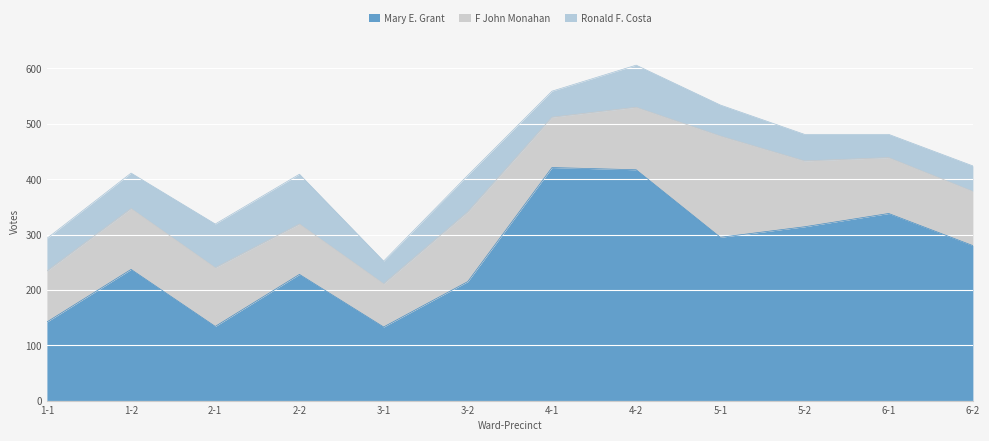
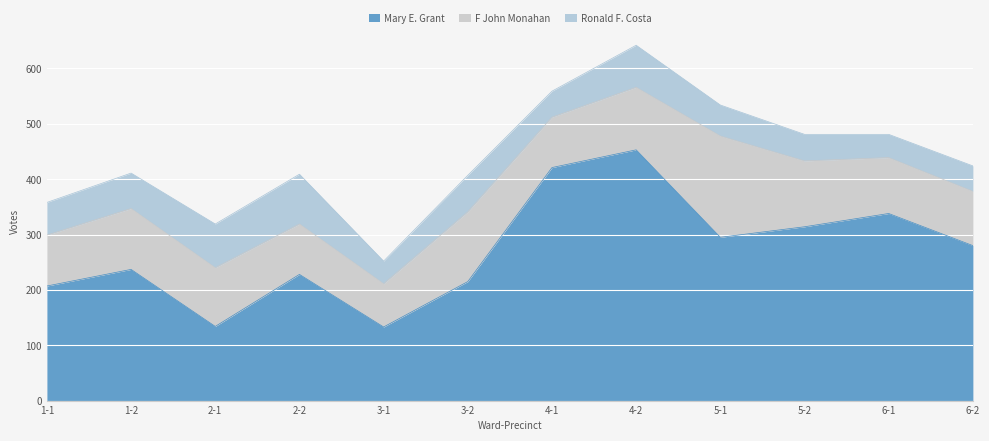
  {
    "Mary E. Grant": {
-     "1-1": 140,
+     "1-1": 210,
      "1-2": 240,
      "2-1": 130,
      "2-2": 230,
      "3-1": 130,
      "3-2": 220,
      "4-1": 420,
-     "4-2": 420,
+     "4-2": 450,
      "5-1": 300,
      "5-2": 310,
      "6-1": 340,
      "6-2": 280
    }
  }
